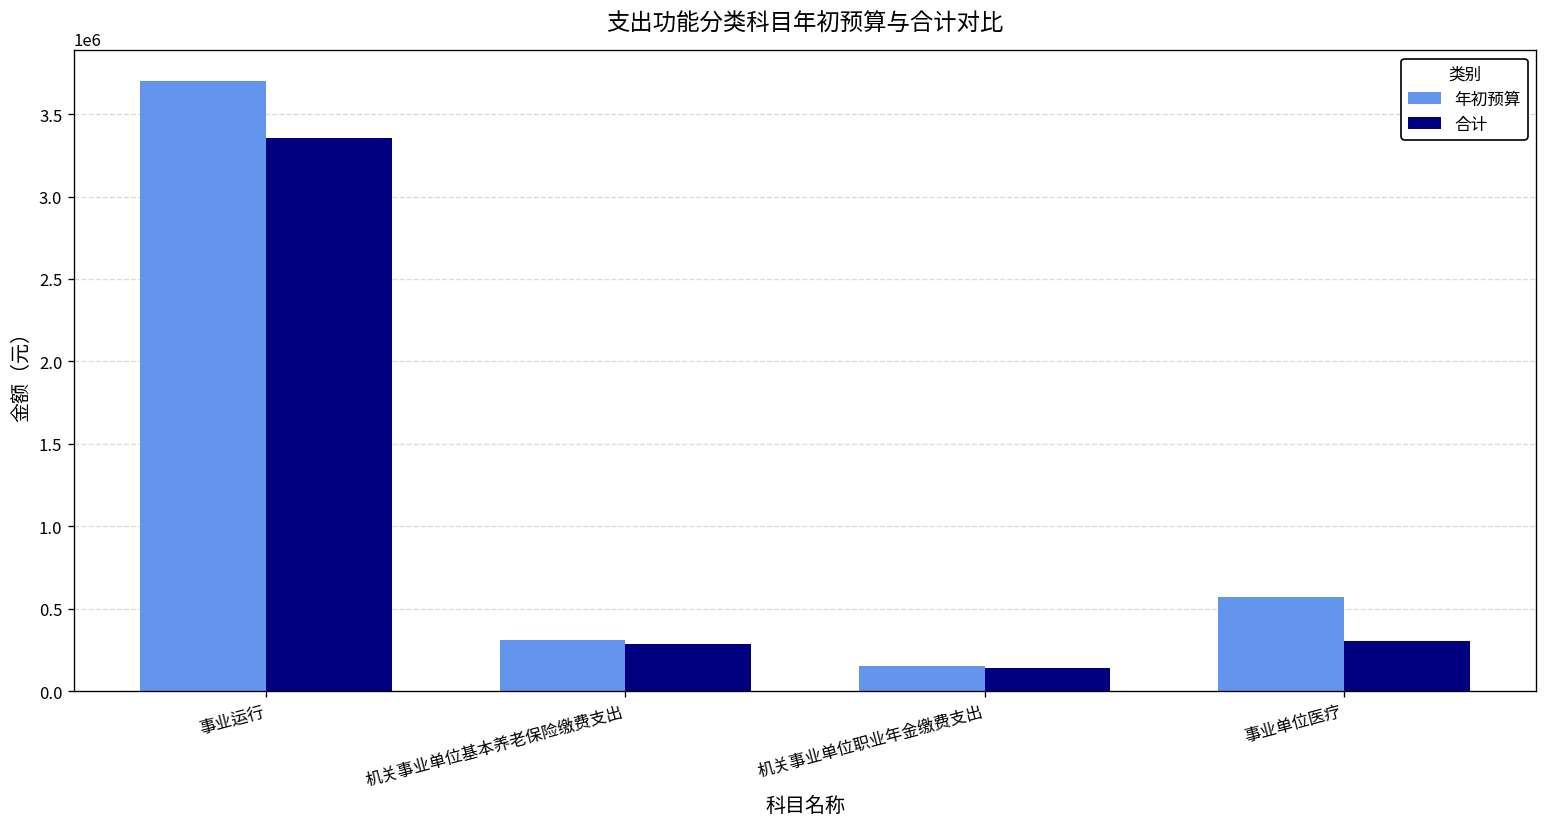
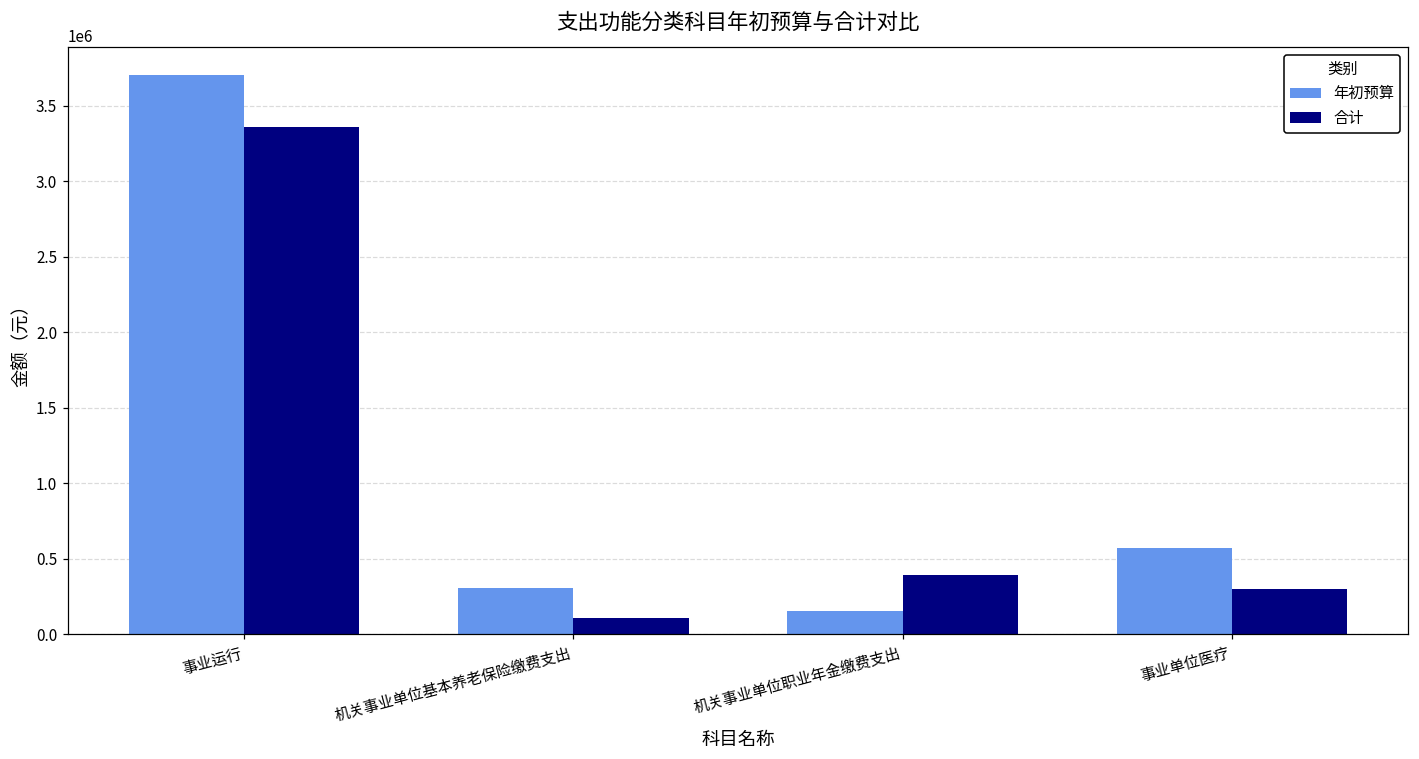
  {
    "年初预算": {
      "事业运行": 3700000,
      "机关事业单位基本养老保险缴费支出": 310000,
      "机关事业单位职业年金缴费支出": 150000,
      "事业单位医疗": 570000
    },
    "合计": {
      "事业运行": 3360000,
-     "机关事业单位基本养老保险缴费支出": 290000,
-     "机关事业单位职业年金缴费支出": 140000,
+     "机关事业单位基本养老保险缴费支出": 110000,
+     "机关事业单位职业年金缴费支出": 390000,
      "事业单位医疗": 300000
    }
  }
